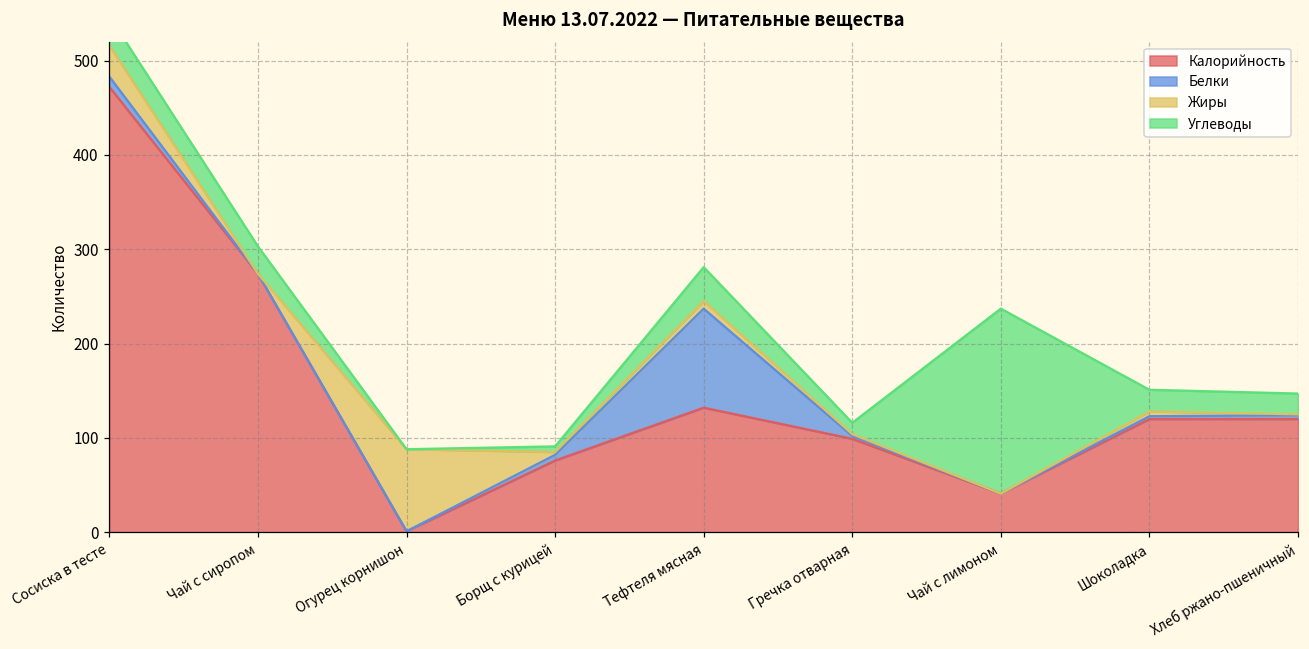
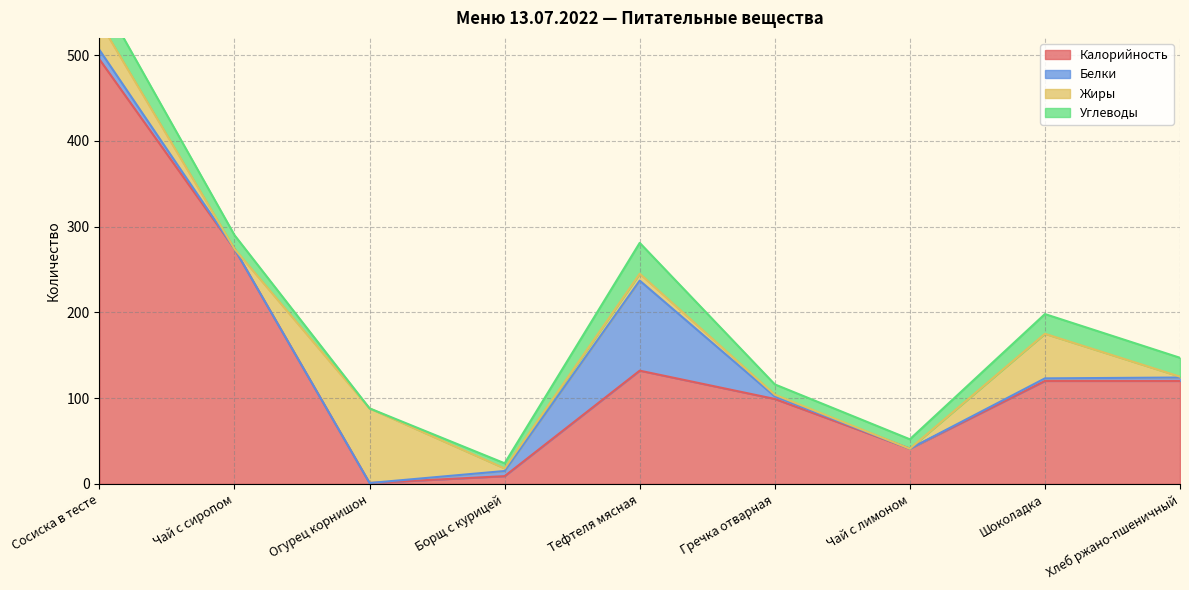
  {
    "Калорийность": {
-     "Сосиска в тесте": 470,
-     "Борщ с курицей": 80,
+     "Сосиска в тесте": 500,
+     "Борщ с курицей": 10,
      "Тефтеля мясная": 130,
      "Гречка отварная": 100,
      "Хлеб ржано-пшеничный": 120
    },
    "Белки": {
      "Сосиска в тесте": 10,
      "Тефтеля мясная": 110
    },
    "Жиры": {
      "Тефтеля мясная": 10,
-     "Шоколадка": 10
+     "Шоколадка": 50
    },
    "Углеводы": {
-     "Чай с сиропом": 30,
+     "Чай с сиропом": 20,
      "Борщ с курицей": 10,
      "Тефтеля мясная": 40,
      "Гречка отварная": 10,
-     "Чай с лимоном": 200,
+     "Чай с лимоном": 10,
      "Шоколадка": 20,
      "Хлеб ржано-пшеничный": 20
    }
  }
